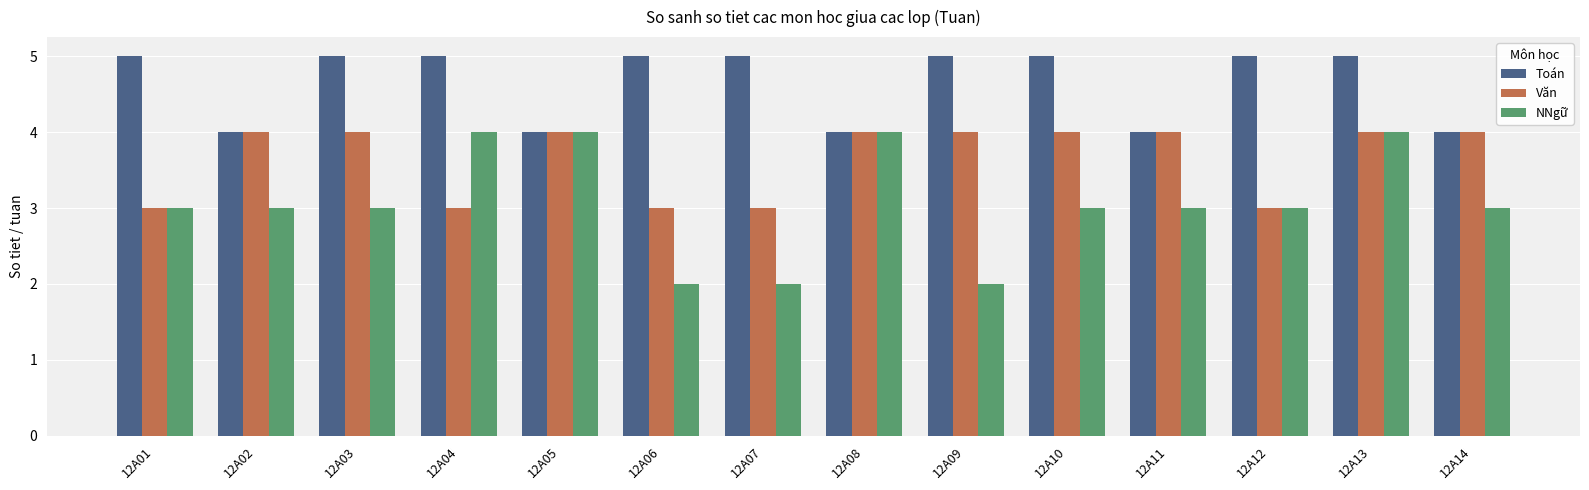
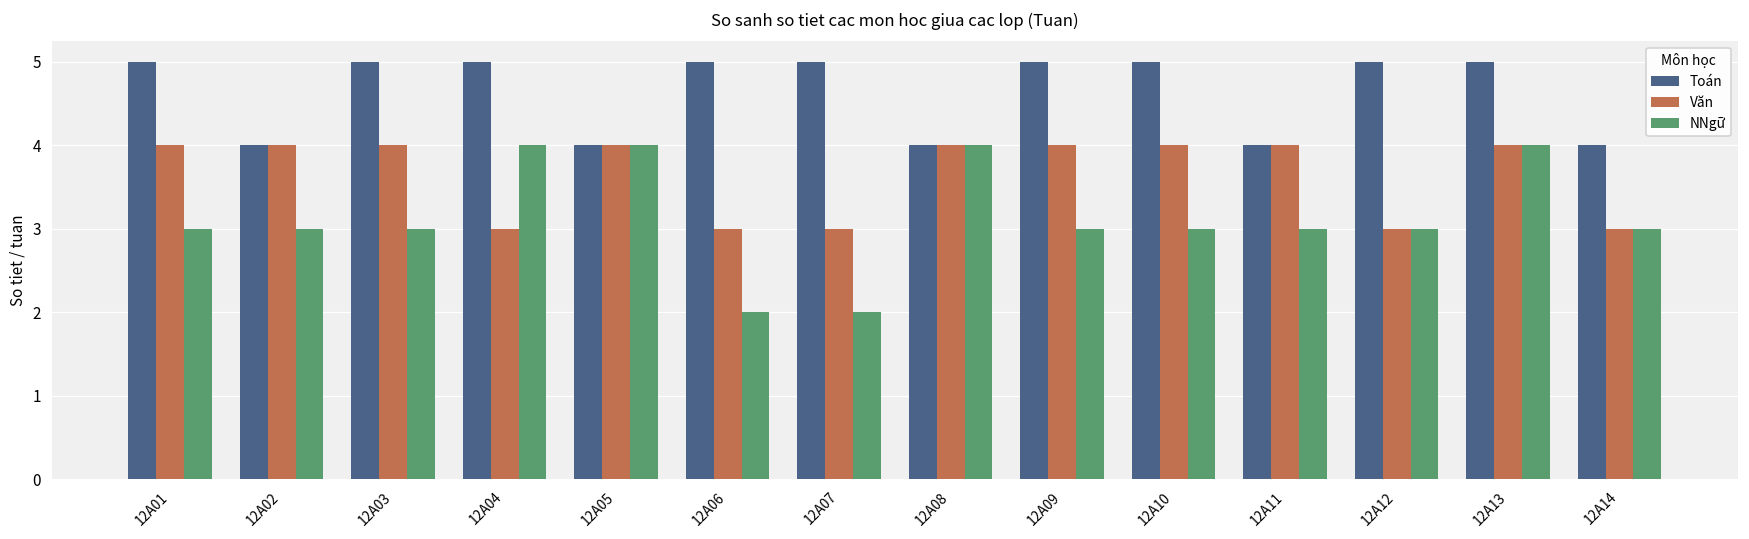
  {
    "Toán": {
      "12A01": 5,
      "12A02": 4,
      "12A03": 5,
      "12A04": 5,
      "12A05": 4,
      "12A06": 5,
      "12A07": 5,
      "12A08": 4,
      "12A09": 5,
      "12A10": 5,
      "12A11": 4,
      "12A12": 5,
      "12A13": 5,
      "12A14": 4
    },
    "Văn": {
-     "12A01": 3,
+     "12A01": 4,
      "12A02": 4,
      "12A03": 4,
      "12A04": 3,
      "12A05": 4,
      "12A06": 3,
      "12A07": 3,
      "12A08": 4,
      "12A09": 4,
      "12A10": 4,
      "12A11": 4,
      "12A12": 3,
      "12A13": 4,
-     "12A14": 4
+     "12A14": 3
    },
    "NNgữ": {
      "12A01": 3,
      "12A02": 3,
      "12A03": 3,
      "12A04": 4,
      "12A05": 4,
      "12A06": 2,
      "12A07": 2,
      "12A08": 4,
-     "12A09": 2,
+     "12A09": 3,
      "12A10": 3,
      "12A11": 3,
      "12A12": 3,
      "12A13": 4,
      "12A14": 3
    }
  }
